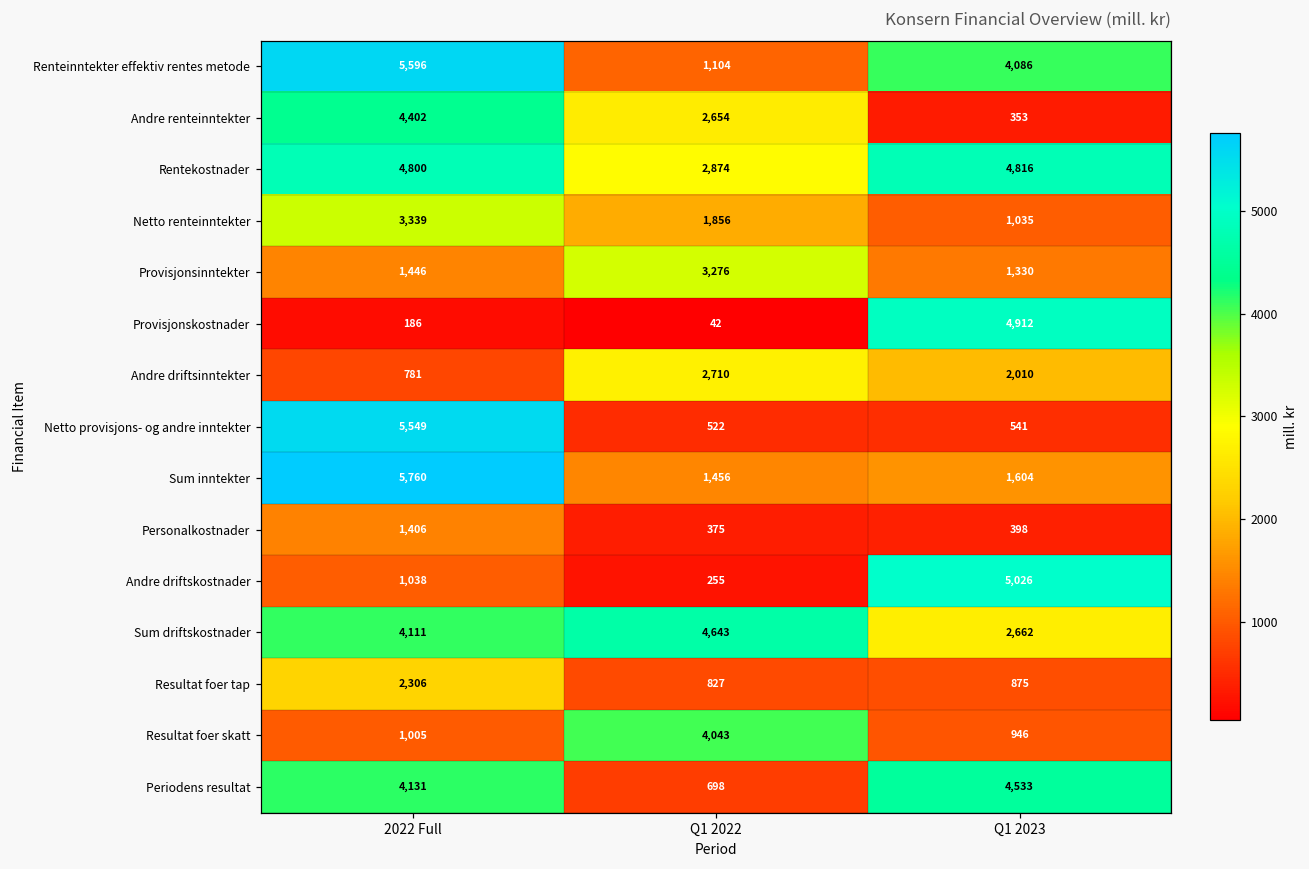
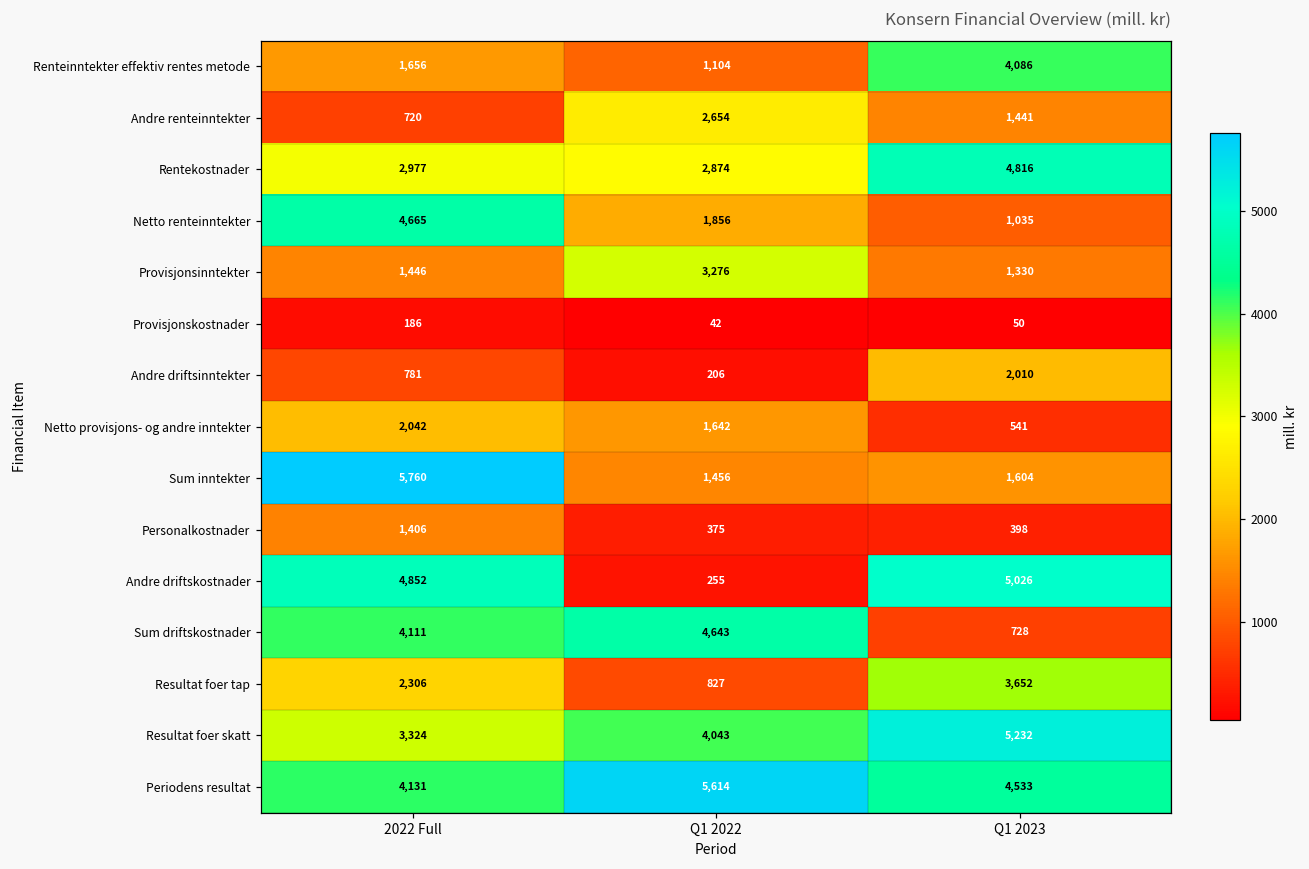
  {
    "Renteinntekter effektiv rentes metode": {
-     "2022 Full": "5,596",
+     "2022 Full": "1,656",
      "Q1 2022": "1,104",
      "Q1 2023": "4,086"
    },
    "Andre renteinntekter": {
-     "2022 Full": "4,402",
+     "2022 Full": "720",
      "Q1 2022": "2,654",
-     "Q1 2023": "353"
+     "Q1 2023": "1,441"
    },
    "Rentekostnader": {
-     "2022 Full": "4,800",
+     "2022 Full": "2,977",
      "Q1 2022": "2,874",
      "Q1 2023": "4,816"
    },
    "Netto renteinntekter": {
-     "2022 Full": "3,339",
+     "2022 Full": "4,665",
      "Q1 2022": "1,856",
      "Q1 2023": "1,035"
    },
    "Provisjonsinntekter": {
      "2022 Full": "1,446",
      "Q1 2022": "3,276",
      "Q1 2023": "1,330"
    },
    "Provisjonskostnader": {
      "2022 Full": "186",
      "Q1 2022": "42",
-     "Q1 2023": "4,912"
+     "Q1 2023": "50"
    },
    "Andre driftsinntekter": {
      "2022 Full": "781",
-     "Q1 2022": "2,710",
+     "Q1 2022": "206",
      "Q1 2023": "2,010"
    },
    "Netto provisjons- og andre inntekter": {
-     "2022 Full": "5,549",
-     "Q1 2022": "522",
+     "2022 Full": "2,042",
+     "Q1 2022": "1,642",
      "Q1 2023": "541"
    },
    "Sum inntekter": {
      "2022 Full": "5,760",
      "Q1 2022": "1,456",
      "Q1 2023": "1,604"
    },
    "Personalkostnader": {
      "2022 Full": "1,406",
      "Q1 2022": "375",
      "Q1 2023": "398"
    },
    "Andre driftskostnader": {
-     "2022 Full": "1,038",
+     "2022 Full": "4,852",
      "Q1 2022": "255",
      "Q1 2023": "5,026"
    },
    "Sum driftskostnader": {
      "2022 Full": "4,111",
      "Q1 2022": "4,643",
-     "Q1 2023": "2,662"
+     "Q1 2023": "728"
    },
    "Resultat foer tap": {
      "2022 Full": "2,306",
      "Q1 2022": "827",
-     "Q1 2023": "875"
+     "Q1 2023": "3,652"
    },
    "Resultat foer skatt": {
-     "2022 Full": "1,005",
+     "2022 Full": "3,324",
      "Q1 2022": "4,043",
-     "Q1 2023": "946"
+     "Q1 2023": "5,232"
    },
    "Periodens resultat": {
      "2022 Full": "4,131",
-     "Q1 2022": "698",
+     "Q1 2022": "5,614",
      "Q1 2023": "4,533"
    }
  }
